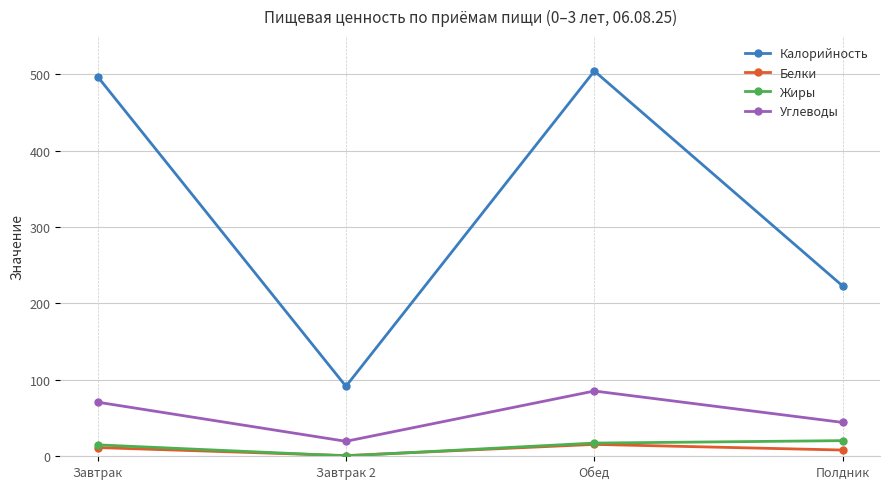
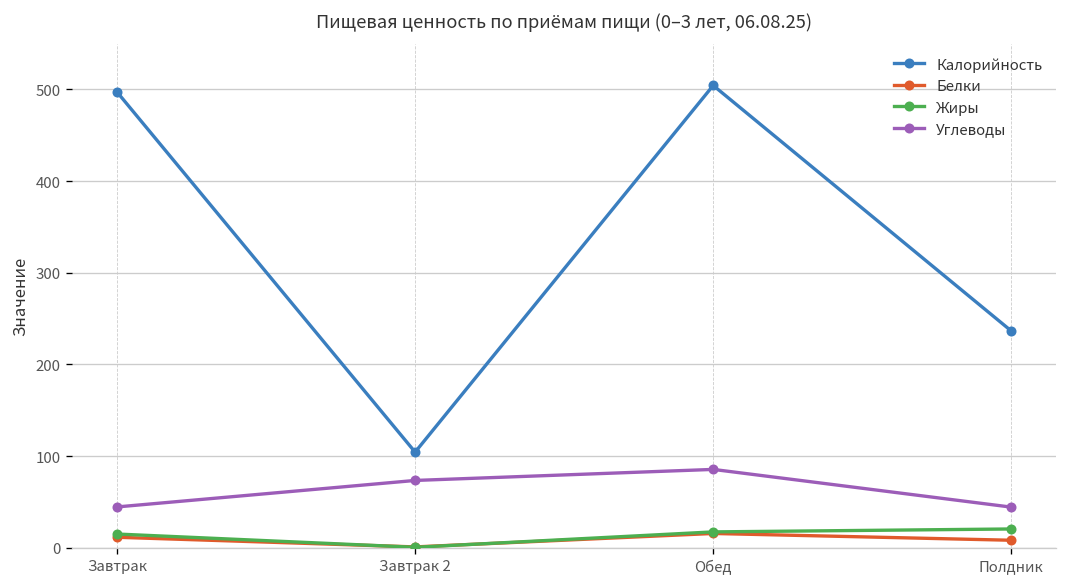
  {
    "Калорийность": {
      "Завтрак": 500,
-     "Завтрак 2": 90,
+     "Завтрак 2": 100,
      "Обед": 500,
-     "Полдник": 220
+     "Полдник": 240
    },
    "Белки": {
      "Завтрак": 10,
      "Полдник": 10
    },
    "Жиры": {
      "Завтрак": 10,
      "Полдник": 20
    },
    "Углеводы": {
-     "Завтрак": 70,
-     "Завтрак 2": 20,
+     "Завтрак": 40,
+     "Завтрак 2": 70,
      "Обед": 90,
      "Полдник": 40
    }
  }
